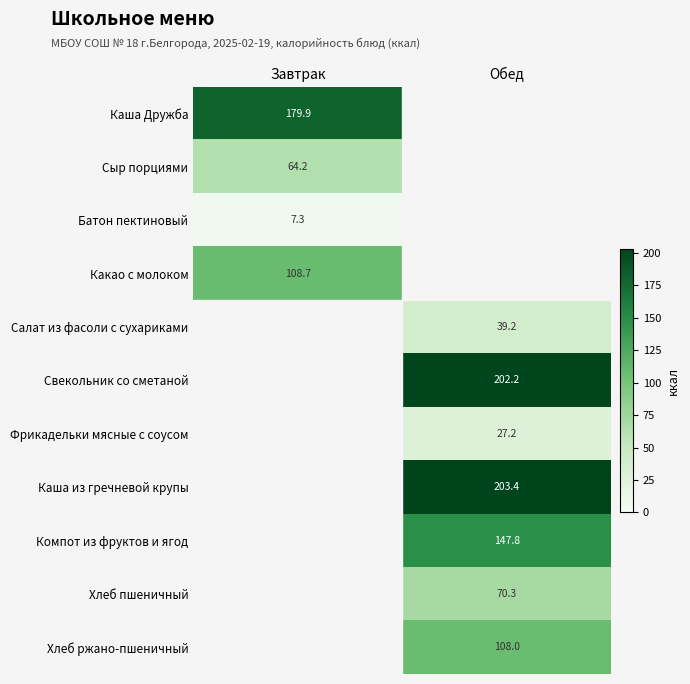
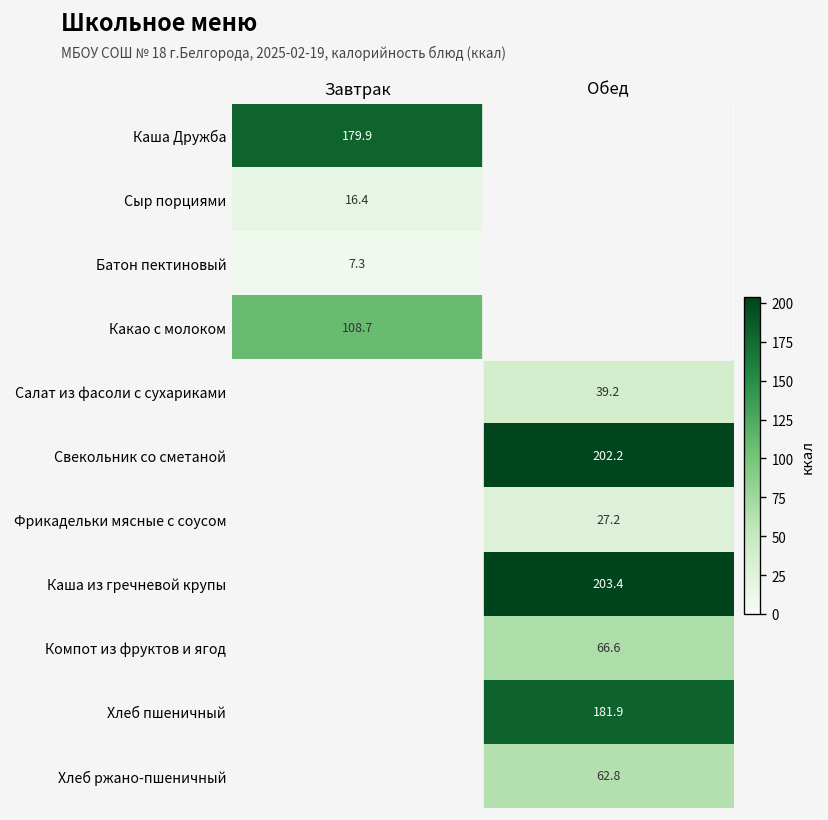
  {
    "Каша Дружба": {
      "Завтрак": 179.9
    },
    "Сыр порциями": {
-     "Завтрак": 64.2
+     "Завтрак": 16.4
    },
    "Батон пектиновый": {
      "Завтрак": 7.3
    },
    "Какао с молоком": {
      "Завтрак": 108.7
    },
    "Салат из фасоли с сухариками": {
      "Обед": 39.2
    },
    "Свекольник со сметаной": {
      "Обед": 202.2
    },
    "Фрикадельки мясные с соусом": {
      "Обед": 27.2
    },
    "Каша из гречневой крупы": {
      "Обед": 203.4
    },
    "Компот из фруктов и ягод": {
-     "Обед": 147.8
+     "Обед": 66.6
    },
    "Хлеб пшеничный": {
-     "Обед": 70.3
+     "Обед": 181.9
    },
    "Хлеб ржано-пшеничный": {
-     "Обед": 108.0
+     "Обед": 62.8
    }
  }
